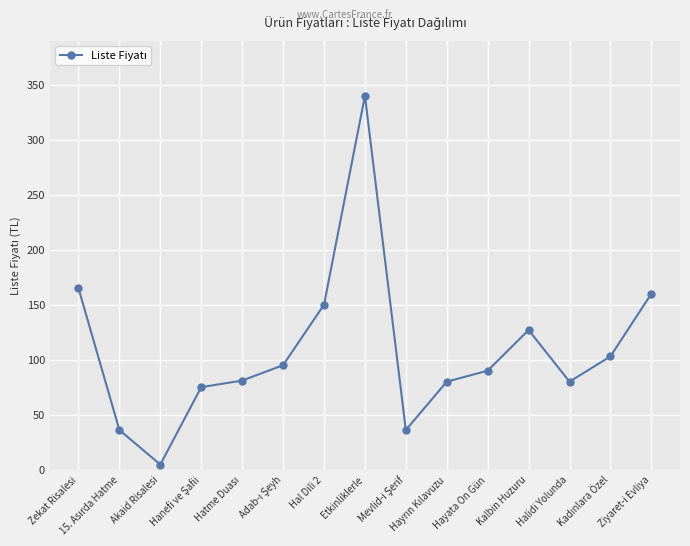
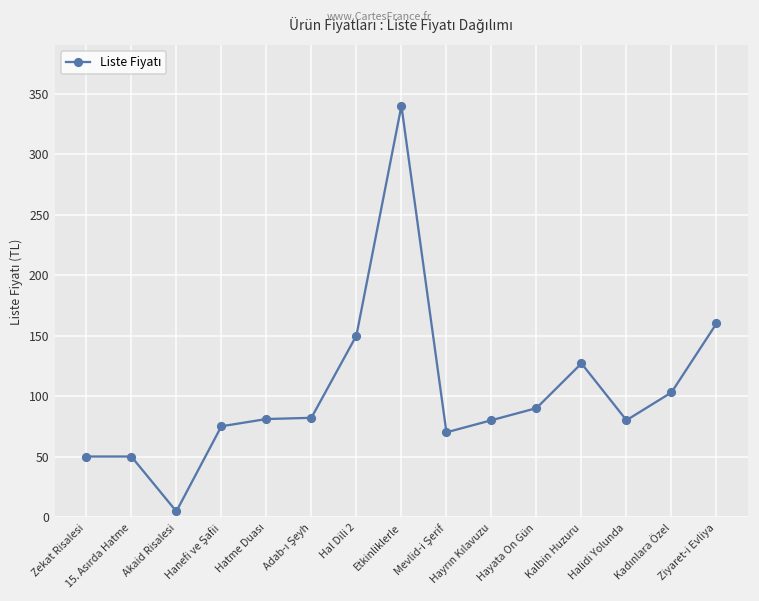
  {
-   "Zekat Risalesi": 165,
-   "15. Asırda Hatme": 36,
+   "Zekat Risalesi": 50,
+   "15. Asırda Hatme": 50,
    "Akaid Risalesi": 5,
    "Hanefi ve Şafii": 75,
    "Hatme Duası": 81,
-   "Adab-ı Şeyh": 95,
+   "Adab-ı Şeyh": 82,
    "Hal Dili 2": 150,
    "Etkinliklerle": 340,
-   "Mevlid-i Şerif": 36,
+   "Mevlid-i Şerif": 70,
    "Hayrın Kılavuzu": 80,
    "Hayata On Gün": 90,
    "Kalbin Huzuru": 127,
    "Halidi Yolunda": 80,
    "Kadınlara Özel": 103,
    "Ziyaret-i Evliya": 160
  }
